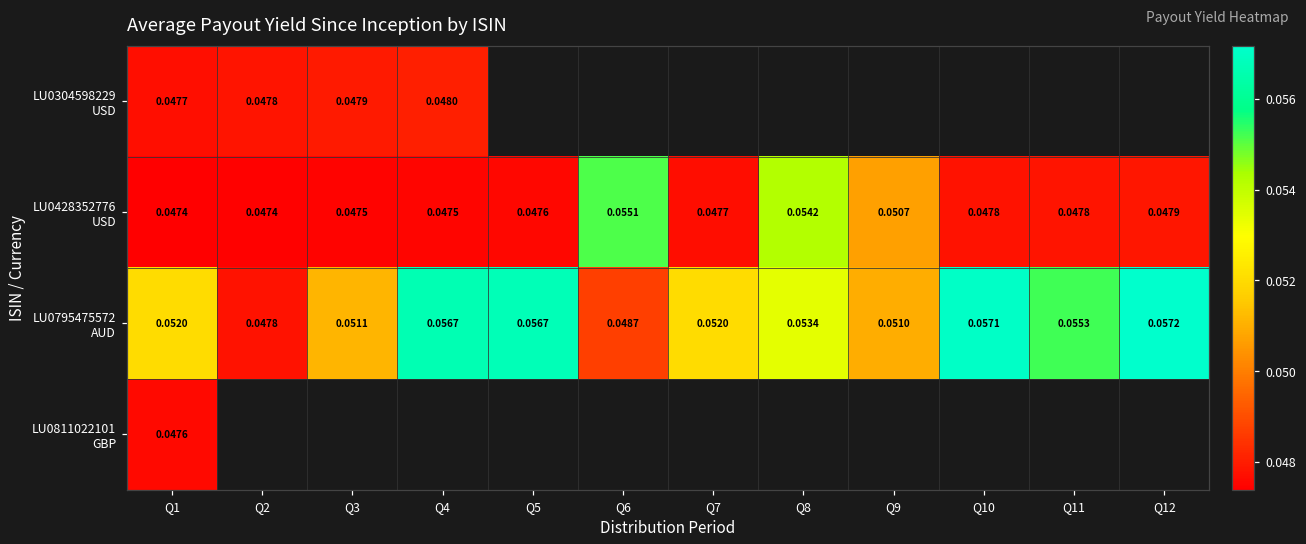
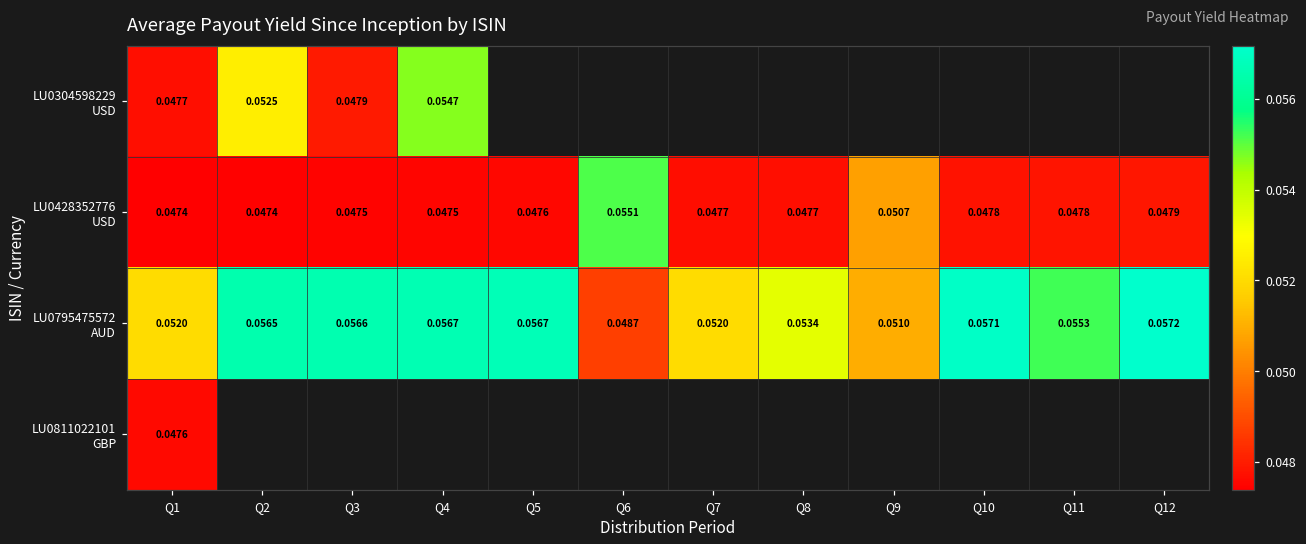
  {
    "LU0304598229 USD": {
      "Q1": 0.0477,
-     "Q2": 0.0478,
+     "Q2": 0.0525,
      "Q3": 0.0479,
-     "Q4": 0.0480
+     "Q4": 0.0547
    },
    "LU0428352776 USD": {
      "Q1": 0.0474,
      "Q2": 0.0474,
      "Q3": 0.0475,
      "Q4": 0.0475,
      "Q5": 0.0476,
      "Q6": 0.0551,
      "Q7": 0.0477,
-     "Q8": 0.0542,
+     "Q8": 0.0477,
      "Q9": 0.0507,
      "Q10": 0.0478,
      "Q11": 0.0478,
      "Q12": 0.0479
    },
    "LU0795475572 AUD": {
      "Q1": 0.0520,
-     "Q2": 0.0478,
-     "Q3": 0.0511,
+     "Q2": 0.0565,
+     "Q3": 0.0566,
      "Q4": 0.0567,
      "Q5": 0.0567,
      "Q6": 0.0487,
      "Q7": 0.0520,
      "Q8": 0.0534,
      "Q9": 0.0510,
      "Q10": 0.0571,
      "Q11": 0.0553,
      "Q12": 0.0572
    },
    "LU0811022101 GBP": {
      "Q1": 0.0476
    }
  }
